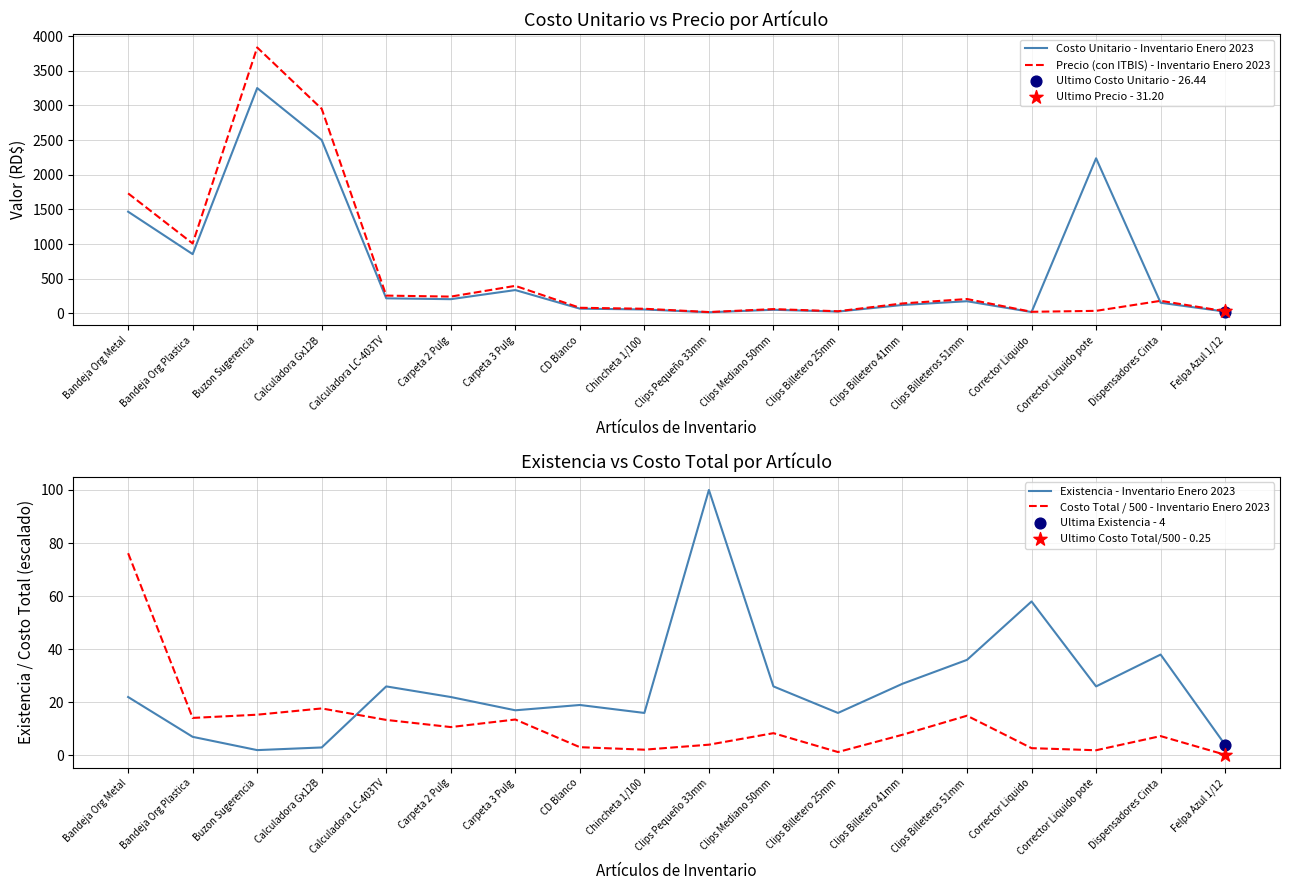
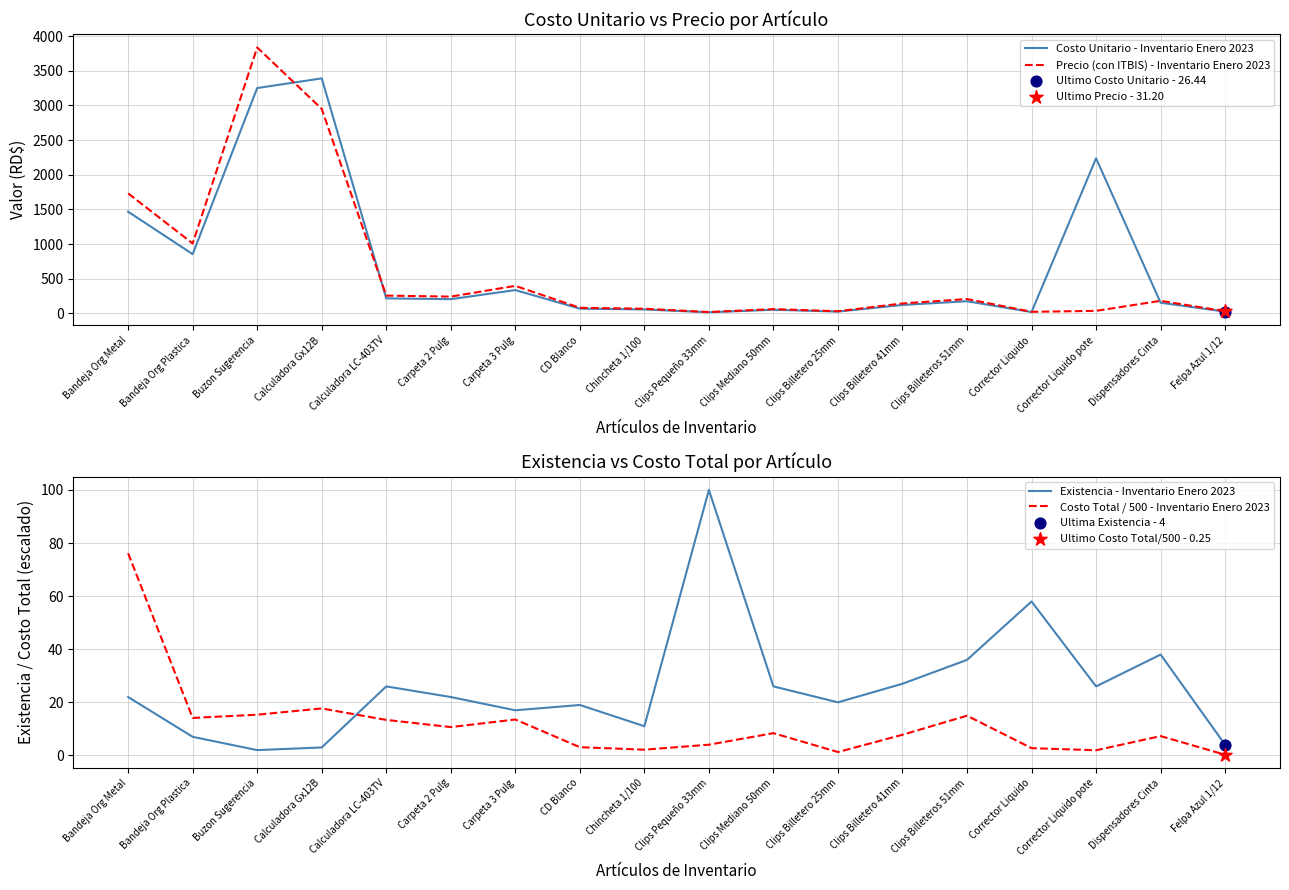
  {
    "Costo Unitario vs Precio por Artículo": {
      "Costo Unitario - Inventario Enero 2023": {
        "Bandeja Org Metal": 1500,
        "Bandeja Org Plastica": 900,
        "Buzon Sugerencia": 3300,
-       "Calculadora Gx12B": 2500,
+       "Calculadora Gx12B": 3400,
        "Calculadora LC-403TV": 200,
        "Carpeta 2 Pulg": 200,
        "Carpeta 3 Pulg": 300,
        "Corrector Liquido pote": 2200
      }
    },
    "Existencia vs Costo Total por Artículo": {
      "Existencia - Inventario Enero 2023": {
        "Bandeja Org Metal": 22,
        "Bandeja Org Plastica": 7,
        "Buzon Sugerencia": 2,
        "Calculadora Gx12B": 3,
        "Calculadora LC-403TV": 26,
        "Carpeta 2 Pulg": 22,
        "Carpeta 3 Pulg": 17,
        "CD Blanco": 19,
-       "Chincheta 1/100": 16,
+       "Chincheta 1/100": 11,
        "Clips Pequeño 33mm": 100,
        "Clips Mediano 50mm": 26,
-       "Clips Billetero 25mm": 16,
+       "Clips Billetero 25mm": 20,
        "Clips Billetero 41mm": 27,
        "Clips Billeteros 51mm": 36,
        "Corrector Liquido": 58,
        "Corrector Liquido pote": 26,
        "Dispensadores Cinta": 38
      }
    }
  }
